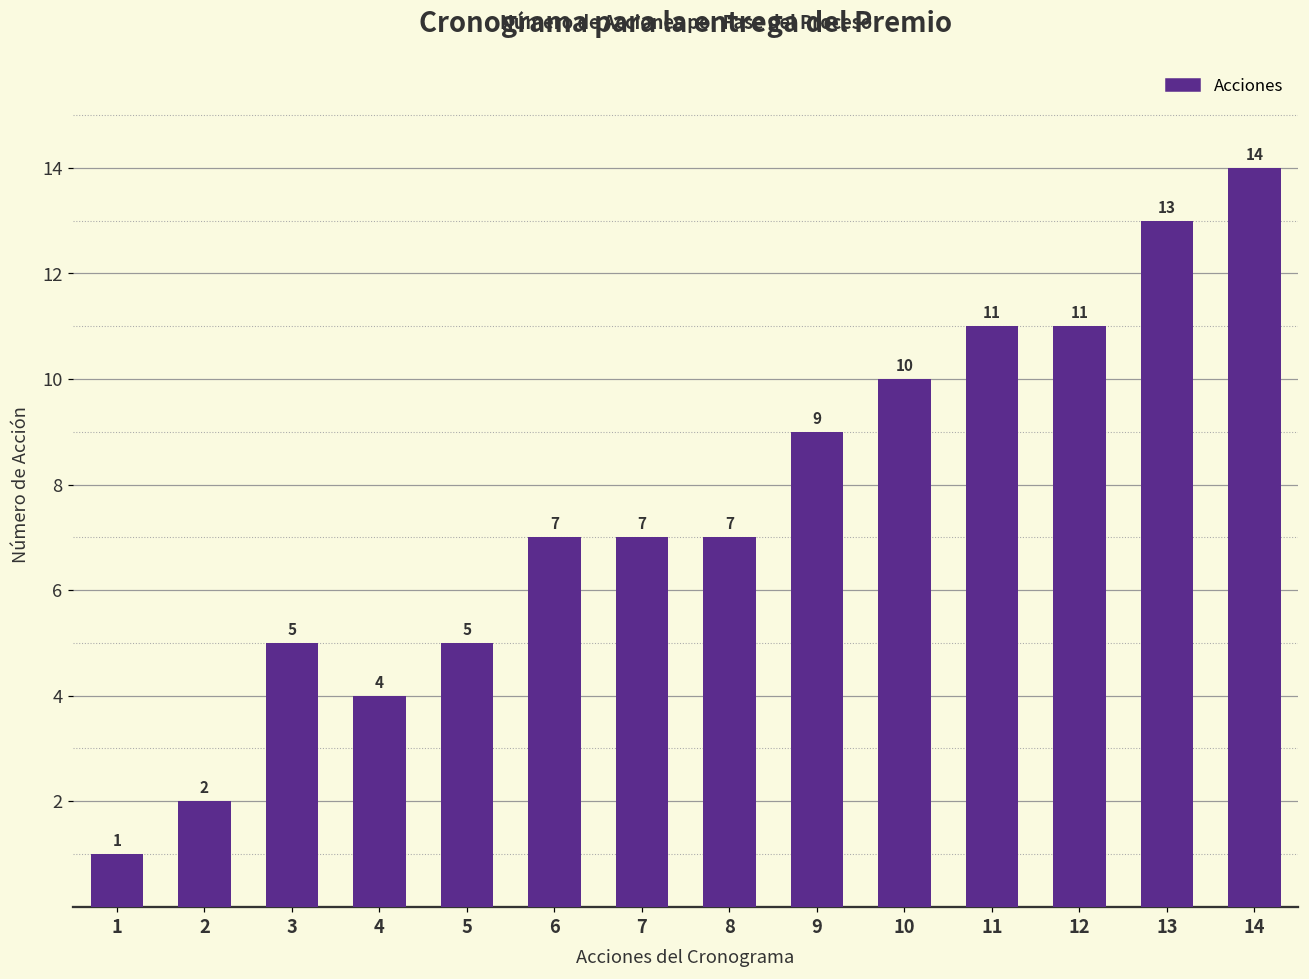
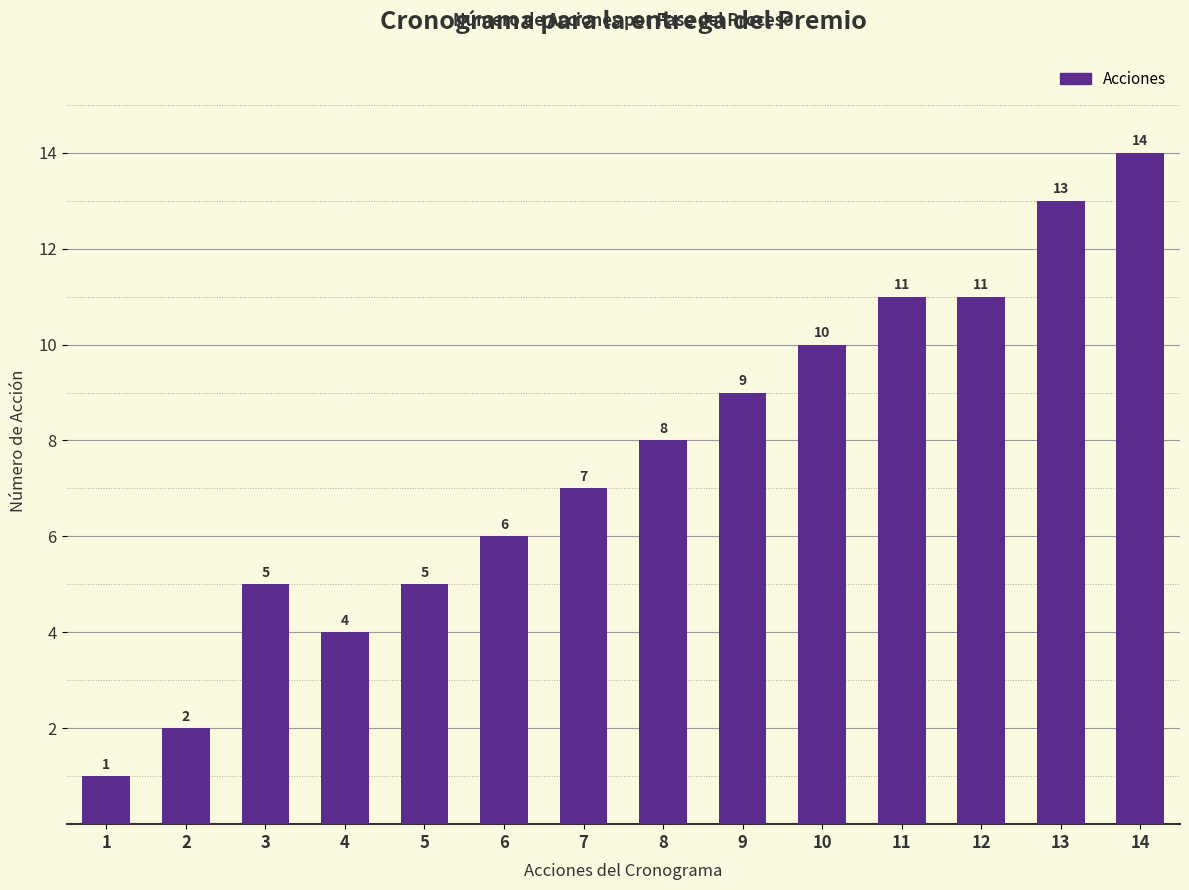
  {
    "1": 1,
    "2": 2,
    "3": 5,
    "4": 4,
    "5": 5,
-   "6": 7,
+   "6": 6,
    "7": 7,
-   "8": 7,
+   "8": 8,
    "9": 9,
    "10": 10,
    "11": 11,
    "12": 11,
    "13": 13,
    "14": 14
  }
